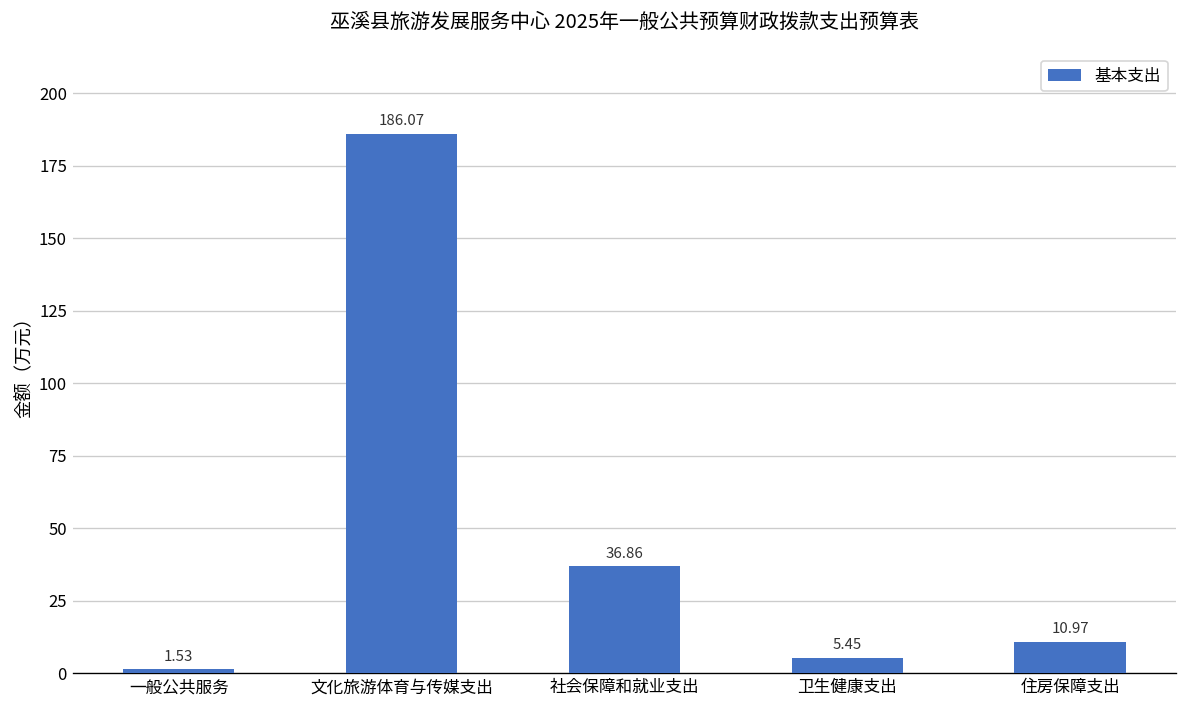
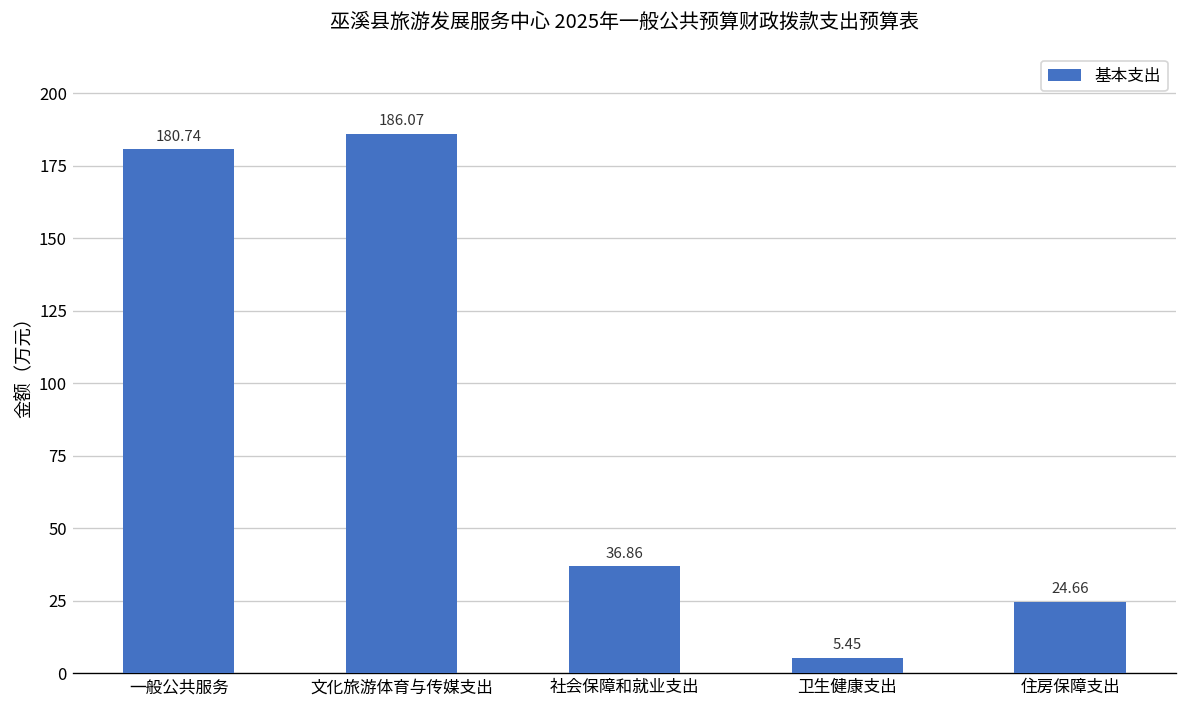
  {
-   "一般公共服务": 1.53,
+   "一般公共服务": 180.74,
    "文化旅游体育与传媒支出": 186.07,
    "社会保障和就业支出": 36.86,
    "卫生健康支出": 5.45,
-   "住房保障支出": 10.97
+   "住房保障支出": 24.66
  }
